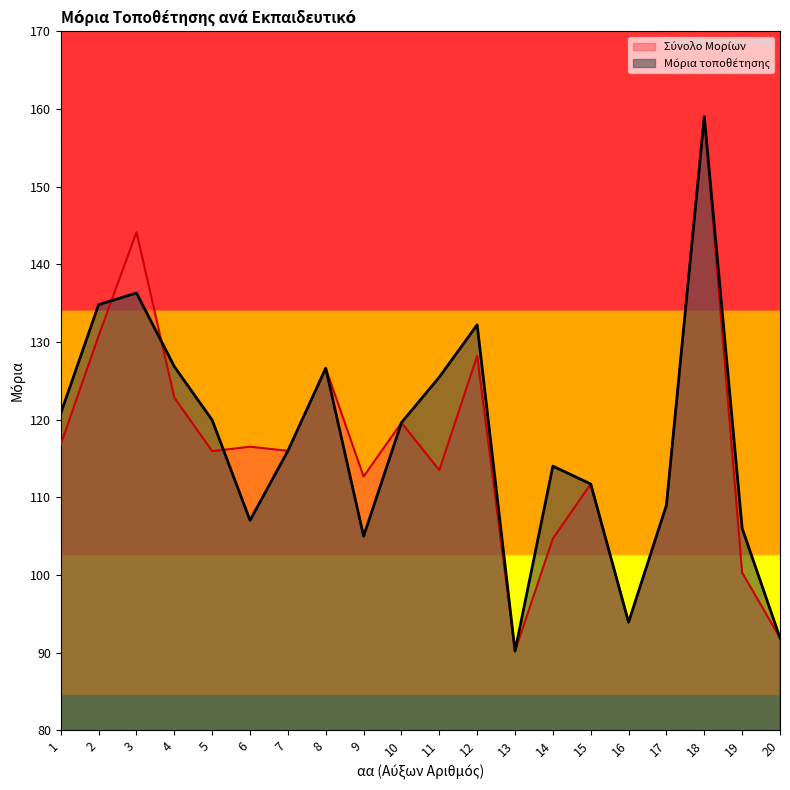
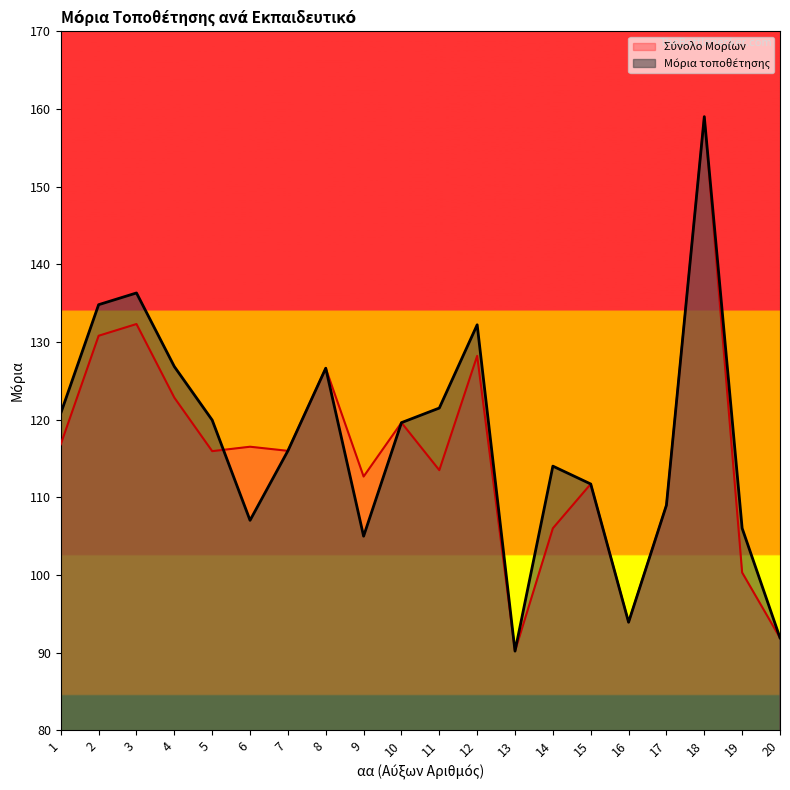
  {
    "Σύνολο Μορίων": {
      "1": 117,
      "2": 131,
-     "3": 144,
+     "3": 132,
      "4": 123,
      "5": 116,
      "6": 117,
      "9": 113,
      "11": 113,
      "12": 128,
-     "14": 105,
+     "14": 106,
      "19": 100
    },
    "Μόρια τοποθέτησης": {
      "1": 121,
      "2": 135,
      "3": 136,
      "4": 127,
      "5": 120,
      "6": 107,
      "9": 105,
-     "11": 125,
+     "11": 121,
      "12": 132,
      "14": 114,
      "19": 106
    }
  }
